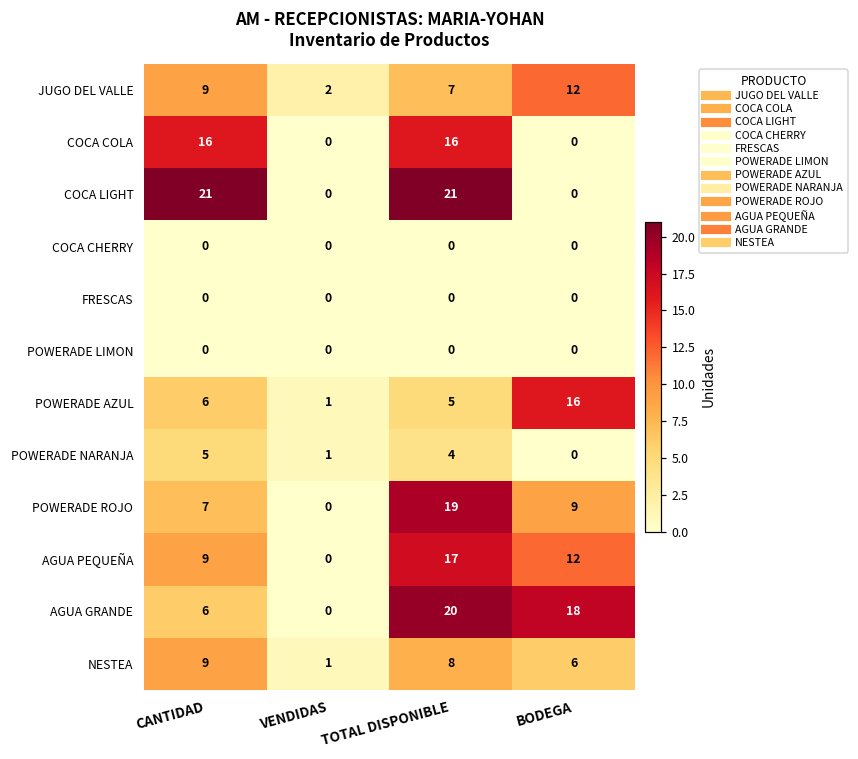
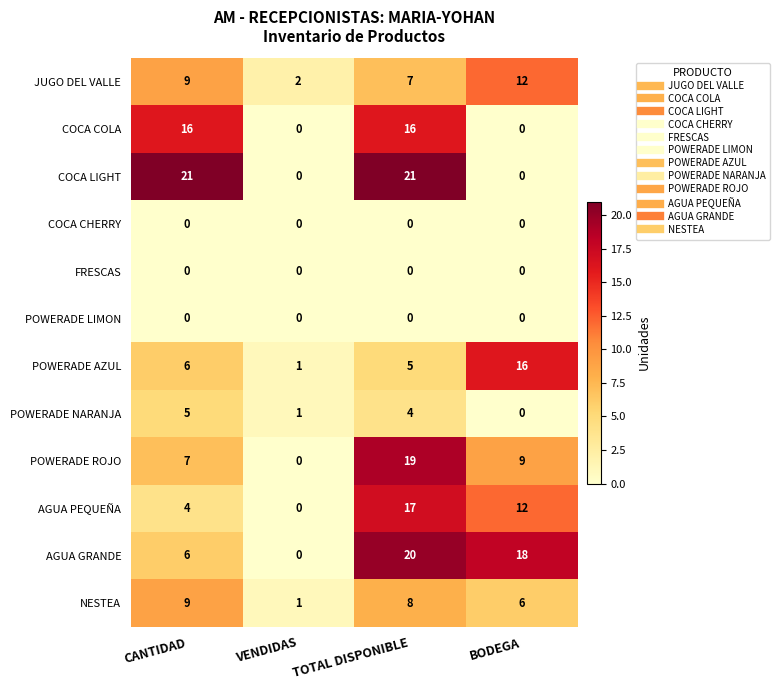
  {
    "JUGO DEL VALLE": {
      "CANTIDAD": 9,
      "VENDIDAS": 2,
      "TOTAL DISPONIBLE": 7,
      "BODEGA": 12
    },
    "COCA COLA": {
      "CANTIDAD": 16,
      "VENDIDAS": 0,
      "TOTAL DISPONIBLE": 16,
      "BODEGA": 0
    },
    "COCA LIGHT": {
      "CANTIDAD": 21,
      "VENDIDAS": 0,
      "TOTAL DISPONIBLE": 21,
      "BODEGA": 0
    },
    "COCA CHERRY": {
      "CANTIDAD": 0,
      "VENDIDAS": 0,
      "TOTAL DISPONIBLE": 0,
      "BODEGA": 0
    },
    "FRESCAS": {
      "CANTIDAD": 0,
      "VENDIDAS": 0,
      "TOTAL DISPONIBLE": 0,
      "BODEGA": 0
    },
    "POWERADE LIMON": {
      "CANTIDAD": 0,
      "VENDIDAS": 0,
      "TOTAL DISPONIBLE": 0,
      "BODEGA": 0
    },
    "POWERADE AZUL": {
      "CANTIDAD": 6,
      "VENDIDAS": 1,
      "TOTAL DISPONIBLE": 5,
      "BODEGA": 16
    },
    "POWERADE NARANJA": {
      "CANTIDAD": 5,
      "VENDIDAS": 1,
      "TOTAL DISPONIBLE": 4,
      "BODEGA": 0
    },
    "POWERADE ROJO": {
      "CANTIDAD": 7,
      "VENDIDAS": 0,
      "TOTAL DISPONIBLE": 19,
      "BODEGA": 9
    },
    "AGUA PEQUEÑA": {
-     "CANTIDAD": 9,
+     "CANTIDAD": 4,
      "VENDIDAS": 0,
      "TOTAL DISPONIBLE": 17,
      "BODEGA": 12
    },
    "AGUA GRANDE": {
      "CANTIDAD": 6,
      "VENDIDAS": 0,
      "TOTAL DISPONIBLE": 20,
      "BODEGA": 18
    },
    "NESTEA": {
      "CANTIDAD": 9,
      "VENDIDAS": 1,
      "TOTAL DISPONIBLE": 8,
      "BODEGA": 6
    }
  }
